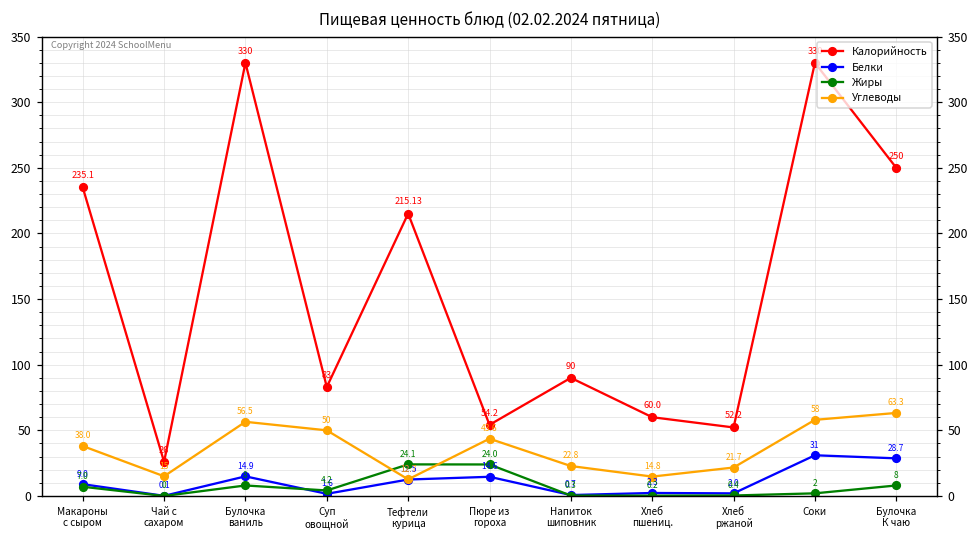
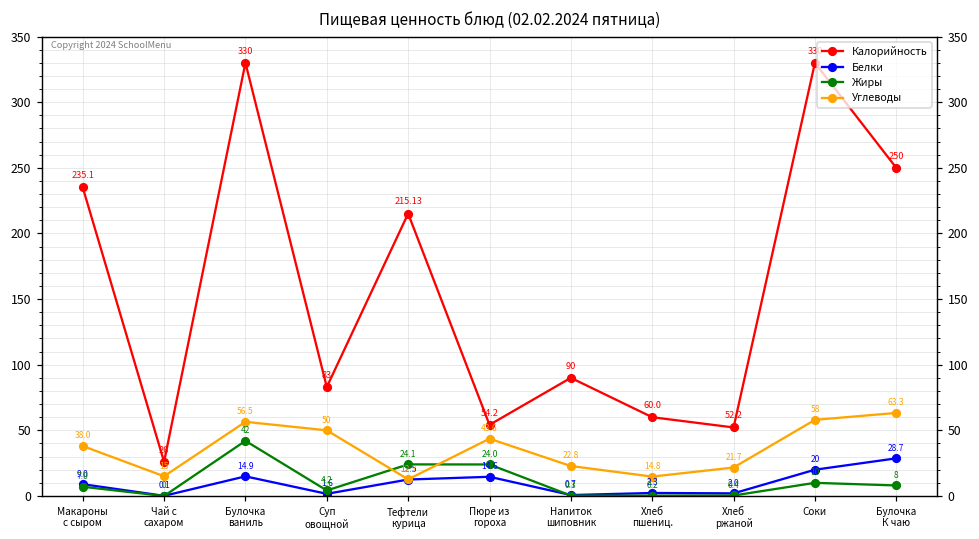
  {
    "Калорийность": {
      "Макароны с сыром": 235.1,
      "Чай с сахаром": 26,
      "Булочка ваниль": 330,
      "Суп овощной": 83,
      "Тефтели курица": 215.13,
      "Пюре из гороха": 54.2,
      "Напиток шиповник": 90,
      "Хлеб пшениц.": 60.0,
      "Хлеб ржаной": 52.2,
      "Булочка К чаю": 250
    },
    "Белки": {
      "Булочка ваниль": 14.9,
-     "Соки": 31,
+     "Соки": 20,
      "Булочка К чаю": 28.7
    },
    "Жиры": {
-     "Булочка ваниль": 8,
+     "Булочка ваниль": 42,
      "Тефтели курица": 24.1,
      "Пюре из гороха": 24.0,
-     "Соки": 2,
+     "Соки": 10,
      "Булочка К чаю": 8
    },
    "Углеводы": {
      "Макароны с сыром": 38.0,
      "Булочка ваниль": 56.5,
      "Суп овощной": 50,
      "Напиток шиповник": 22.8,
      "Хлеб пшениц.": 14.8,
      "Хлеб ржаной": 21.7,
      "Соки": 58,
      "Булочка К чаю": 63.3
    }
  }
